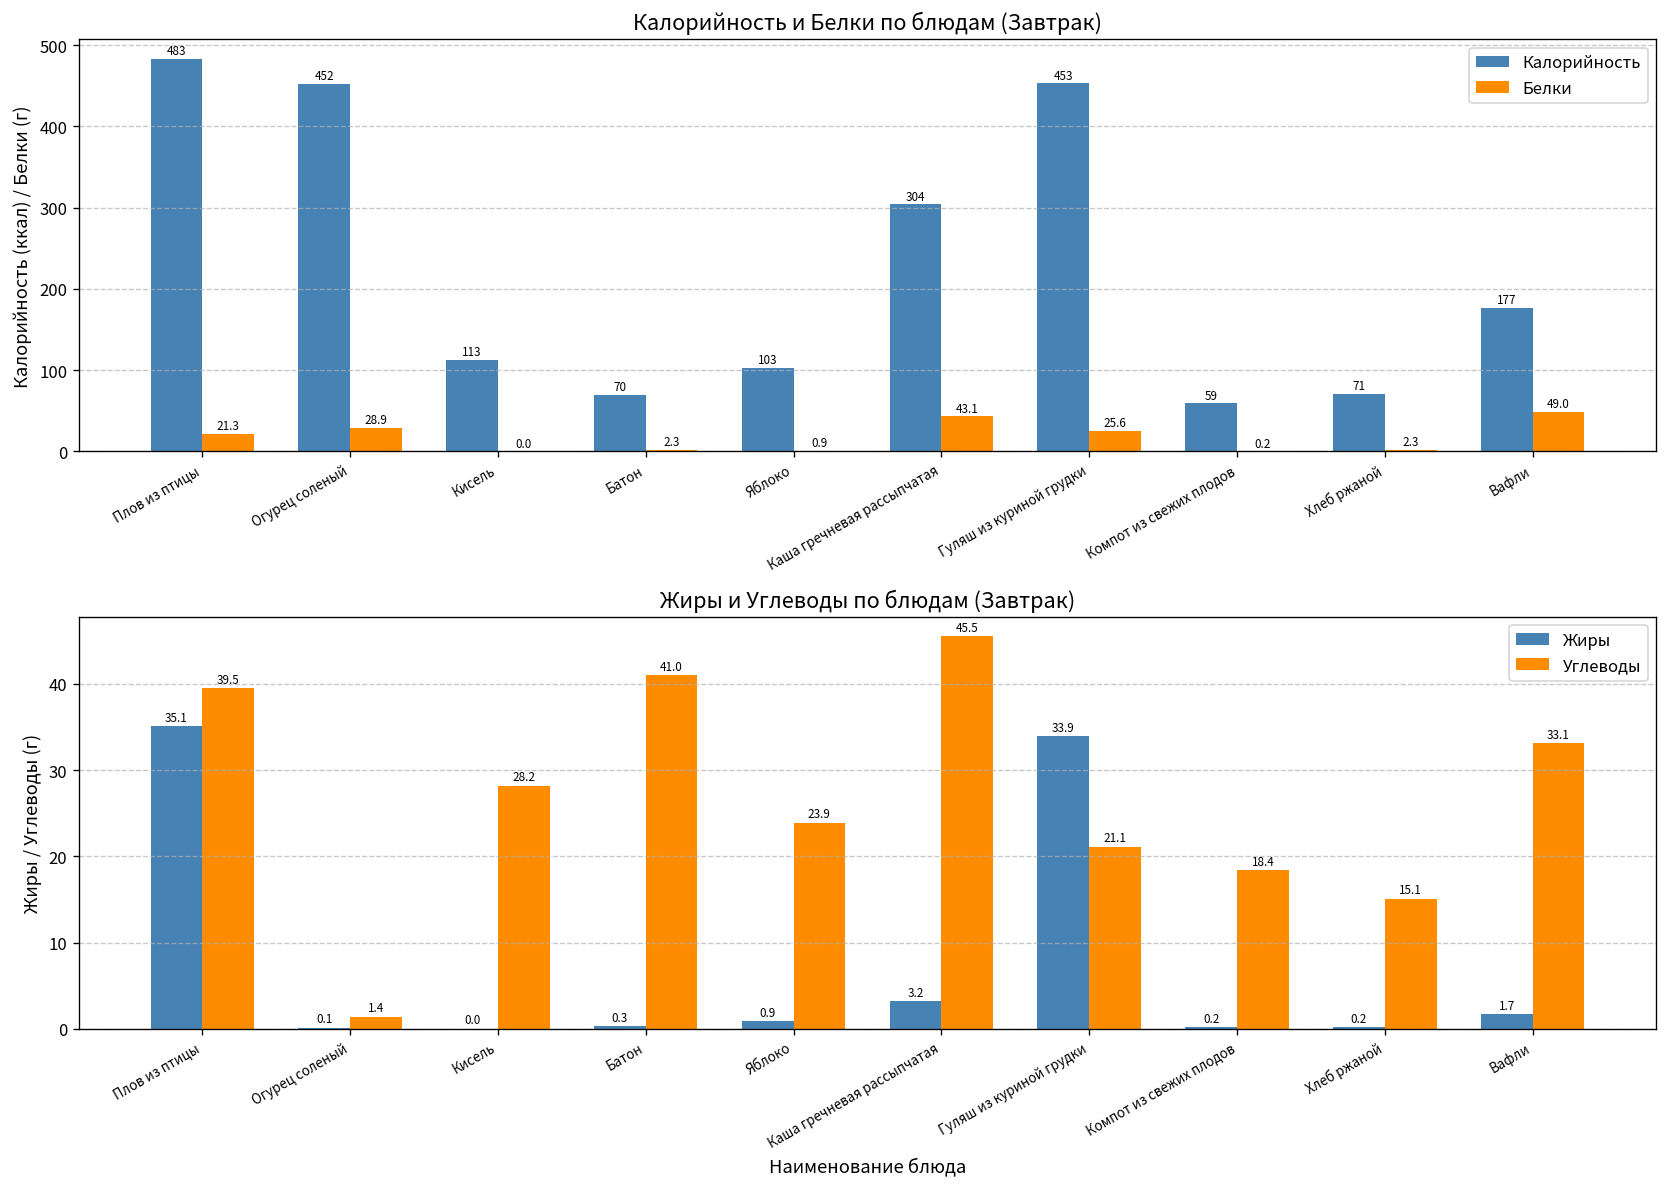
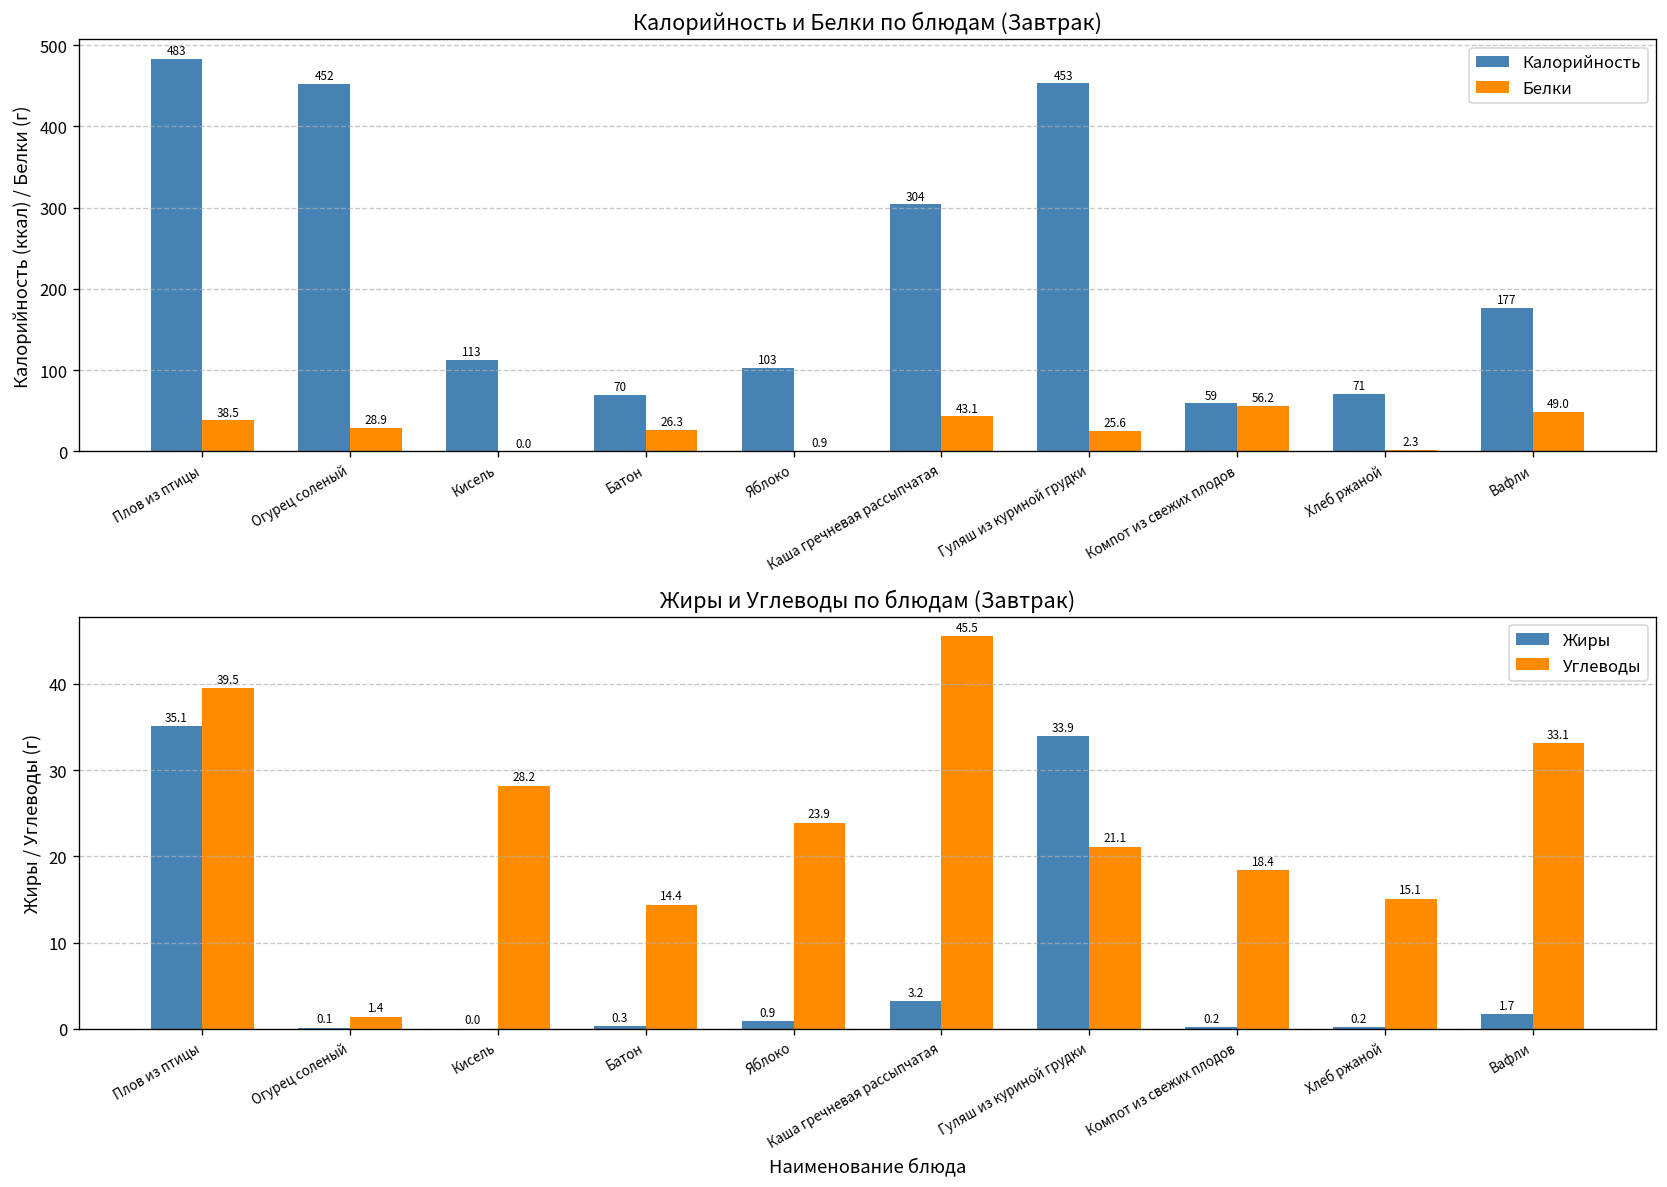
  {
    "Калорийность и Белки по блюдам (Завтрак)": {
      "Калорийность": {
        "Плов из птицы": 483,
        "Огурец соленый": 452,
        "Кисель": 113,
        "Батон": 70,
        "Яблоко": 103,
        "Каша гречневая рассыпчатая": 304,
        "Гуляш из куриной грудки": 453,
        "Компот из свежих плодов": 59,
        "Хлеб ржаной": 71,
        "Вафли": 177
      },
      "Белки": {
-       "Плов из птицы": 21.3,
+       "Плов из птицы": 38.5,
        "Огурец соленый": 28.9,
        "Кисель": 0.0,
-       "Батон": 2.3,
+       "Батон": 26.3,
        "Яблоко": 0.9,
        "Каша гречневая рассыпчатая": 43.1,
        "Гуляш из куриной грудки": 25.6,
-       "Компот из свежих плодов": 0.2,
+       "Компот из свежих плодов": 56.2,
        "Хлеб ржаной": 2.3,
        "Вафли": 49.0
      }
    },
    "Жиры и Углеводы по блюдам (Завтрак)": {
      "Жиры": {
        "Плов из птицы": 35.1,
        "Огурец соленый": 0.1,
        "Кисель": 0.0,
        "Батон": 0.3,
        "Яблоко": 0.9,
        "Каша гречневая рассыпчатая": 3.2,
        "Гуляш из куриной грудки": 33.9,
        "Компот из свежих плодов": 0.2,
        "Хлеб ржаной": 0.2,
        "Вафли": 1.7
      },
      "Углеводы": {
        "Плов из птицы": 39.5,
        "Огурец соленый": 1.4,
        "Кисель": 28.2,
-       "Батон": 41.0,
+       "Батон": 14.4,
        "Яблоко": 23.9,
        "Каша гречневая рассыпчатая": 45.5,
        "Гуляш из куриной грудки": 21.1,
        "Компот из свежих плодов": 18.4,
        "Хлеб ржаной": 15.1,
        "Вафли": 33.1
      }
    }
  }
